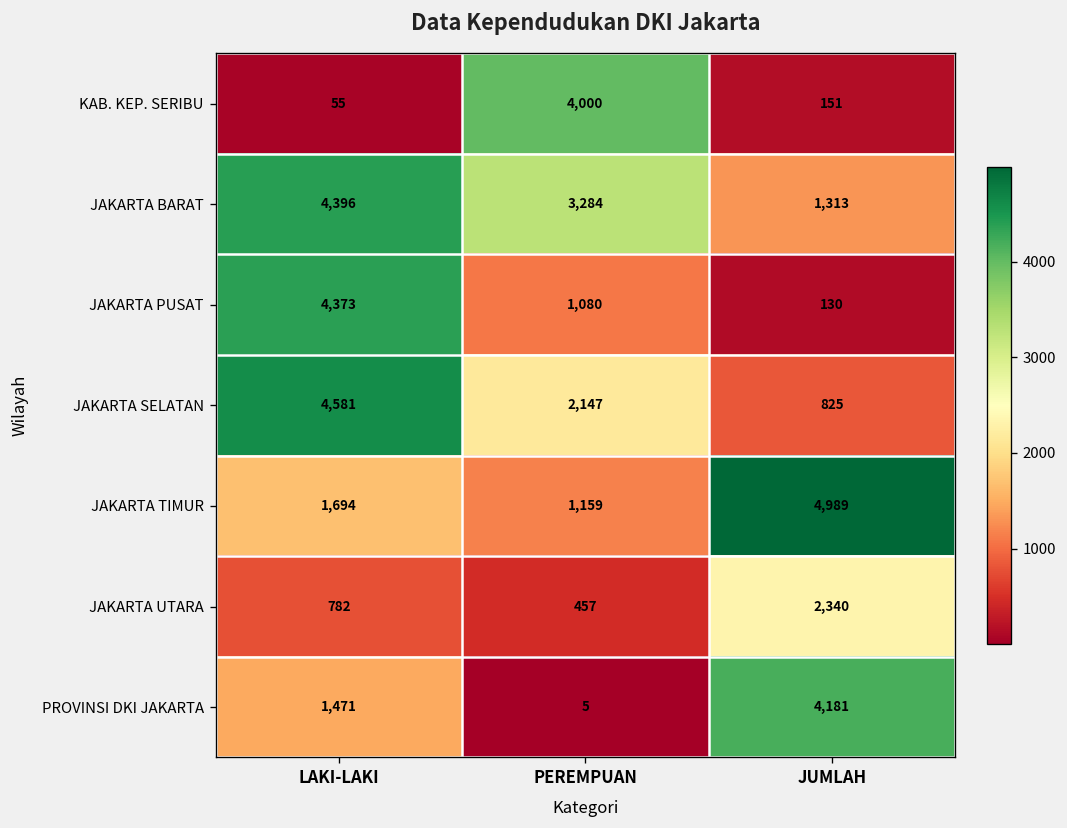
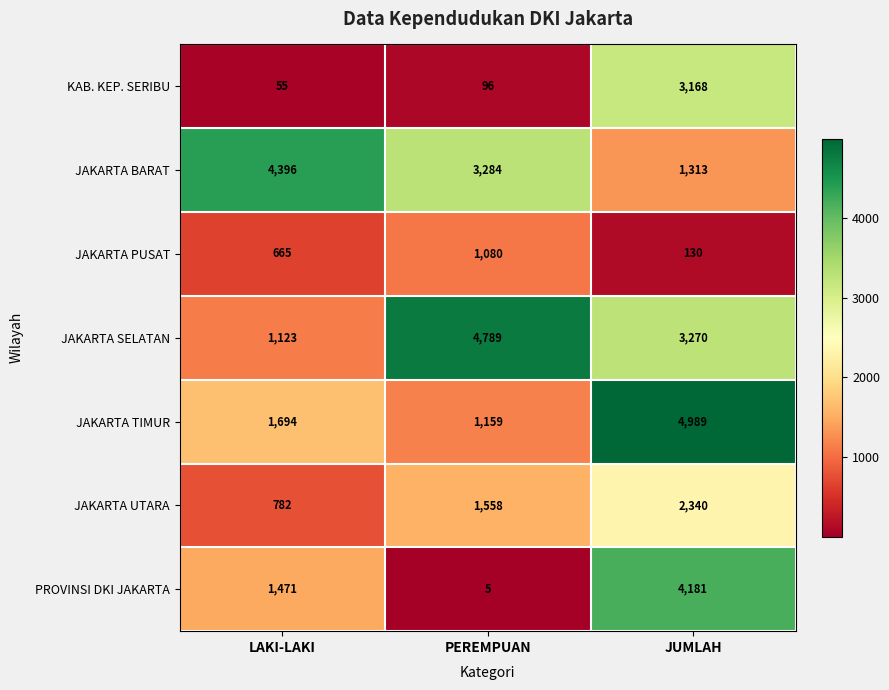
  {
    "KAB. KEP. SERIBU": {
      "LAKI-LAKI": "55",
-     "PEREMPUAN": "4,000",
-     "JUMLAH": "151"
+     "PEREMPUAN": "96",
+     "JUMLAH": "3,168"
    },
    "JAKARTA BARAT": {
      "LAKI-LAKI": "4,396",
      "PEREMPUAN": "3,284",
      "JUMLAH": "1,313"
    },
    "JAKARTA PUSAT": {
-     "LAKI-LAKI": "4,373",
+     "LAKI-LAKI": "665",
      "PEREMPUAN": "1,080",
      "JUMLAH": "130"
    },
    "JAKARTA SELATAN": {
-     "LAKI-LAKI": "4,581",
-     "PEREMPUAN": "2,147",
-     "JUMLAH": "825"
+     "LAKI-LAKI": "1,123",
+     "PEREMPUAN": "4,789",
+     "JUMLAH": "3,270"
    },
    "JAKARTA TIMUR": {
      "LAKI-LAKI": "1,694",
      "PEREMPUAN": "1,159",
      "JUMLAH": "4,989"
    },
    "JAKARTA UTARA": {
      "LAKI-LAKI": "782",
-     "PEREMPUAN": "457",
+     "PEREMPUAN": "1,558",
      "JUMLAH": "2,340"
    },
    "PROVINSI DKI JAKARTA": {
      "LAKI-LAKI": "1,471",
      "PEREMPUAN": "5",
      "JUMLAH": "4,181"
    }
  }
